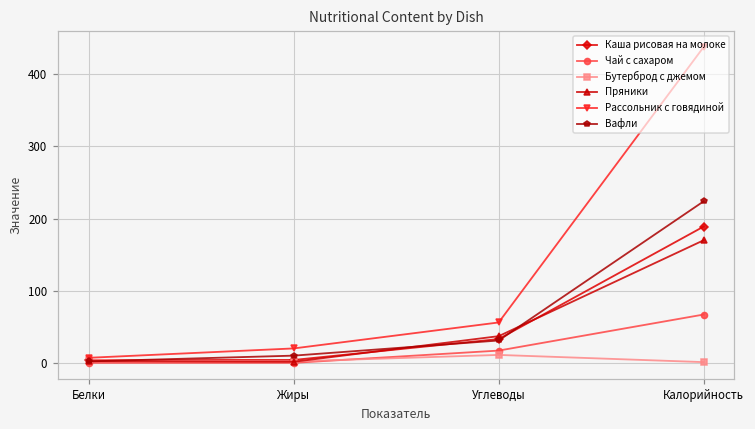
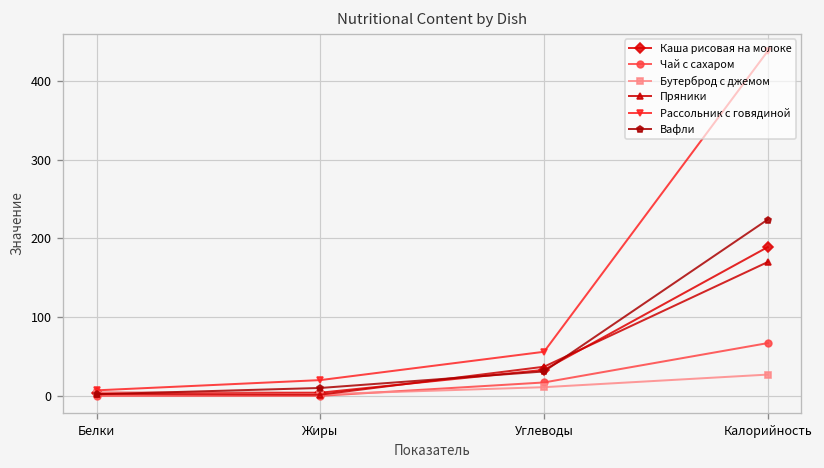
  {
    "Бутерброд с джемом": {
      "Углеводы": 10,
-     "Калорийность": 0
+     "Калорийность": 30
    }
  }
